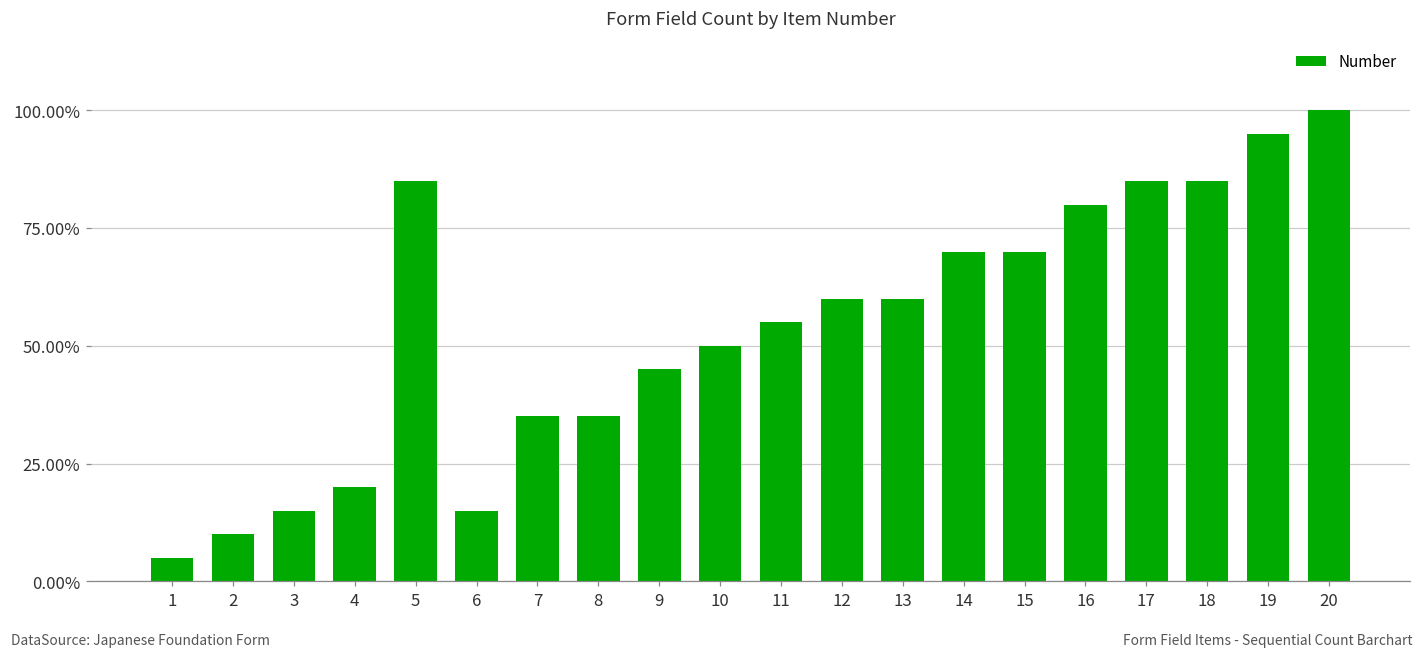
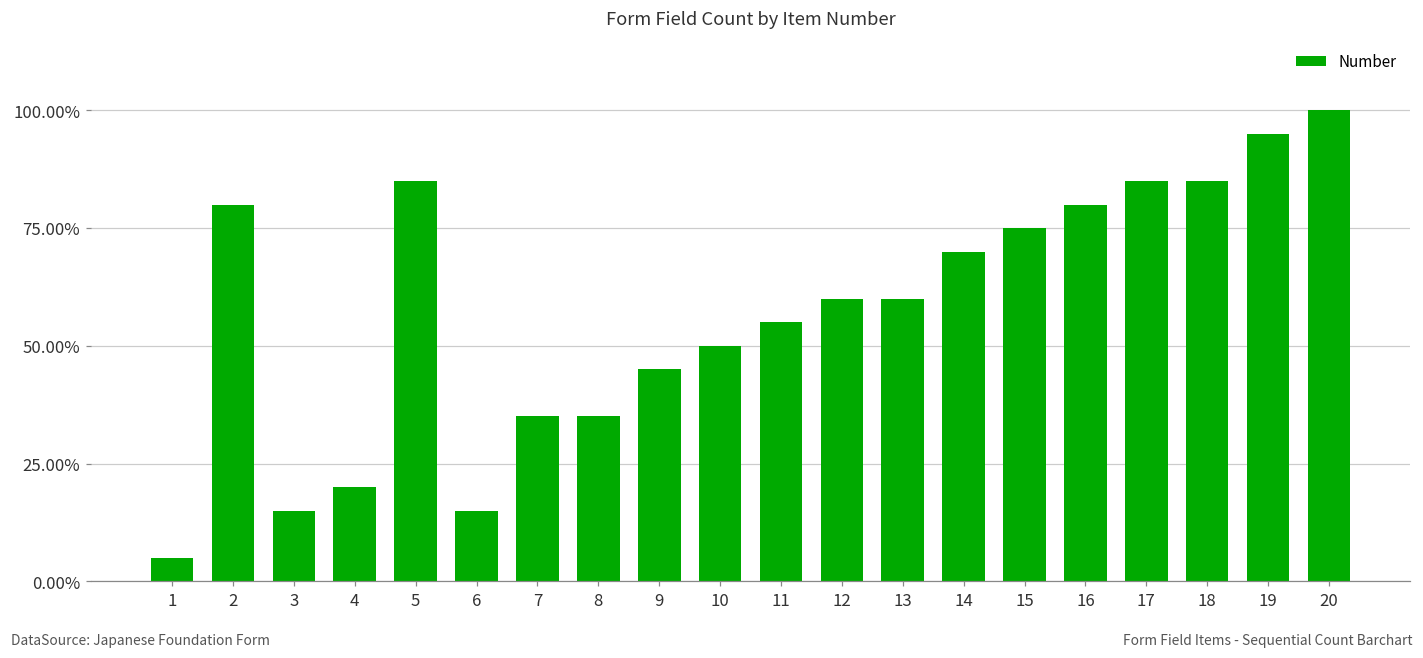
  {
    "1": "5%",
-   "2": "10%",
+   "2": "80%",
    "3": "15%",
    "4": "20%",
    "5": "85%",
    "6": "15%",
    "7": "35%",
    "8": "35%",
    "9": "45%",
    "10": "50%",
    "11": "55%",
    "12": "60%",
    "13": "60%",
    "14": "70%",
-   "15": "70%",
+   "15": "75%",
    "16": "80%",
    "17": "85%",
    "18": "85%",
    "19": "95%",
    "20": "100%"
  }
